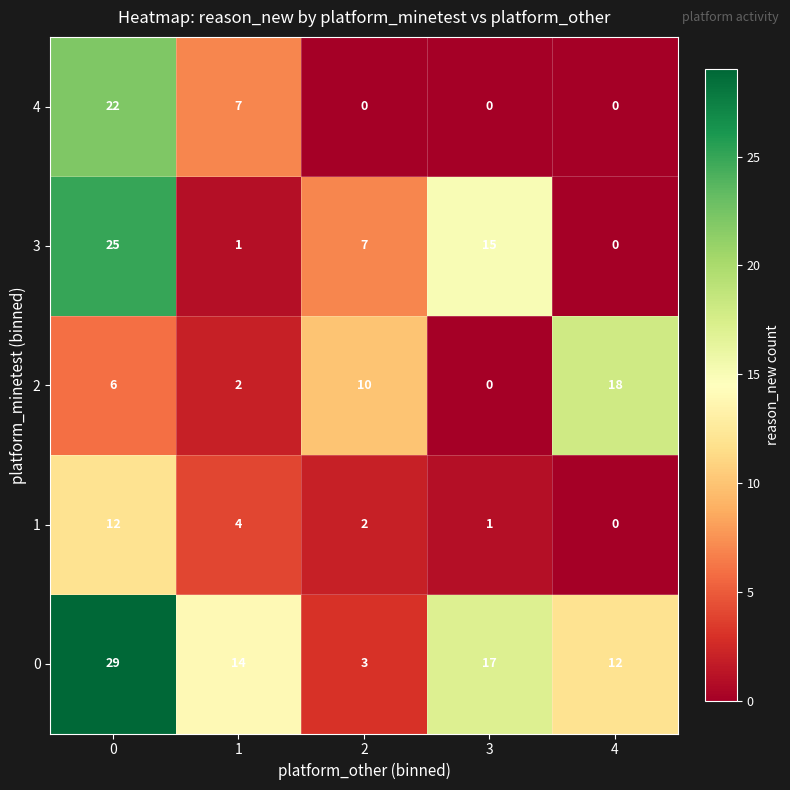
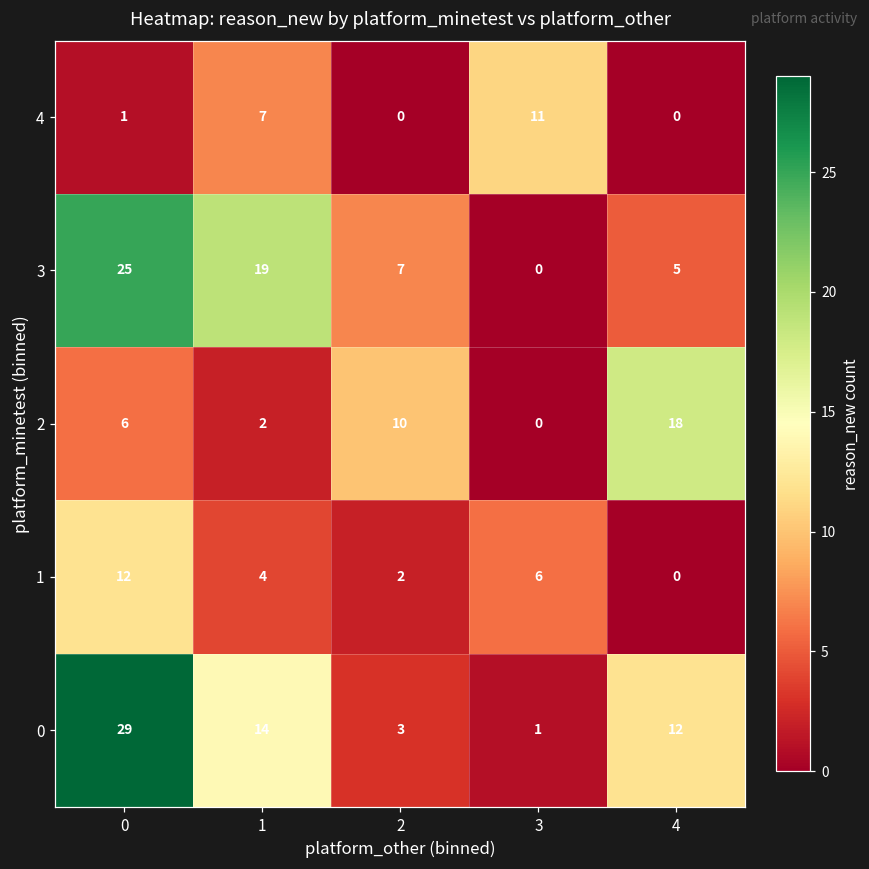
  {
    "4": {
-     "0": 22,
+     "0": 1,
      "1": 7,
      "2": 0,
-     "3": 0,
+     "3": 11,
      "4": 0
    },
    "3": {
      "0": 25,
-     "1": 1,
+     "1": 19,
      "2": 7,
-     "3": 15,
-     "4": 0
+     "3": 0,
+     "4": 5
    },
    "2": {
      "0": 6,
      "1": 2,
      "2": 10,
      "3": 0,
      "4": 18
    },
    "1": {
      "0": 12,
      "1": 4,
      "2": 2,
-     "3": 1,
+     "3": 6,
      "4": 0
    },
    "0": {
      "0": 29,
      "1": 14,
      "2": 3,
-     "3": 17,
+     "3": 1,
      "4": 12
    }
  }
